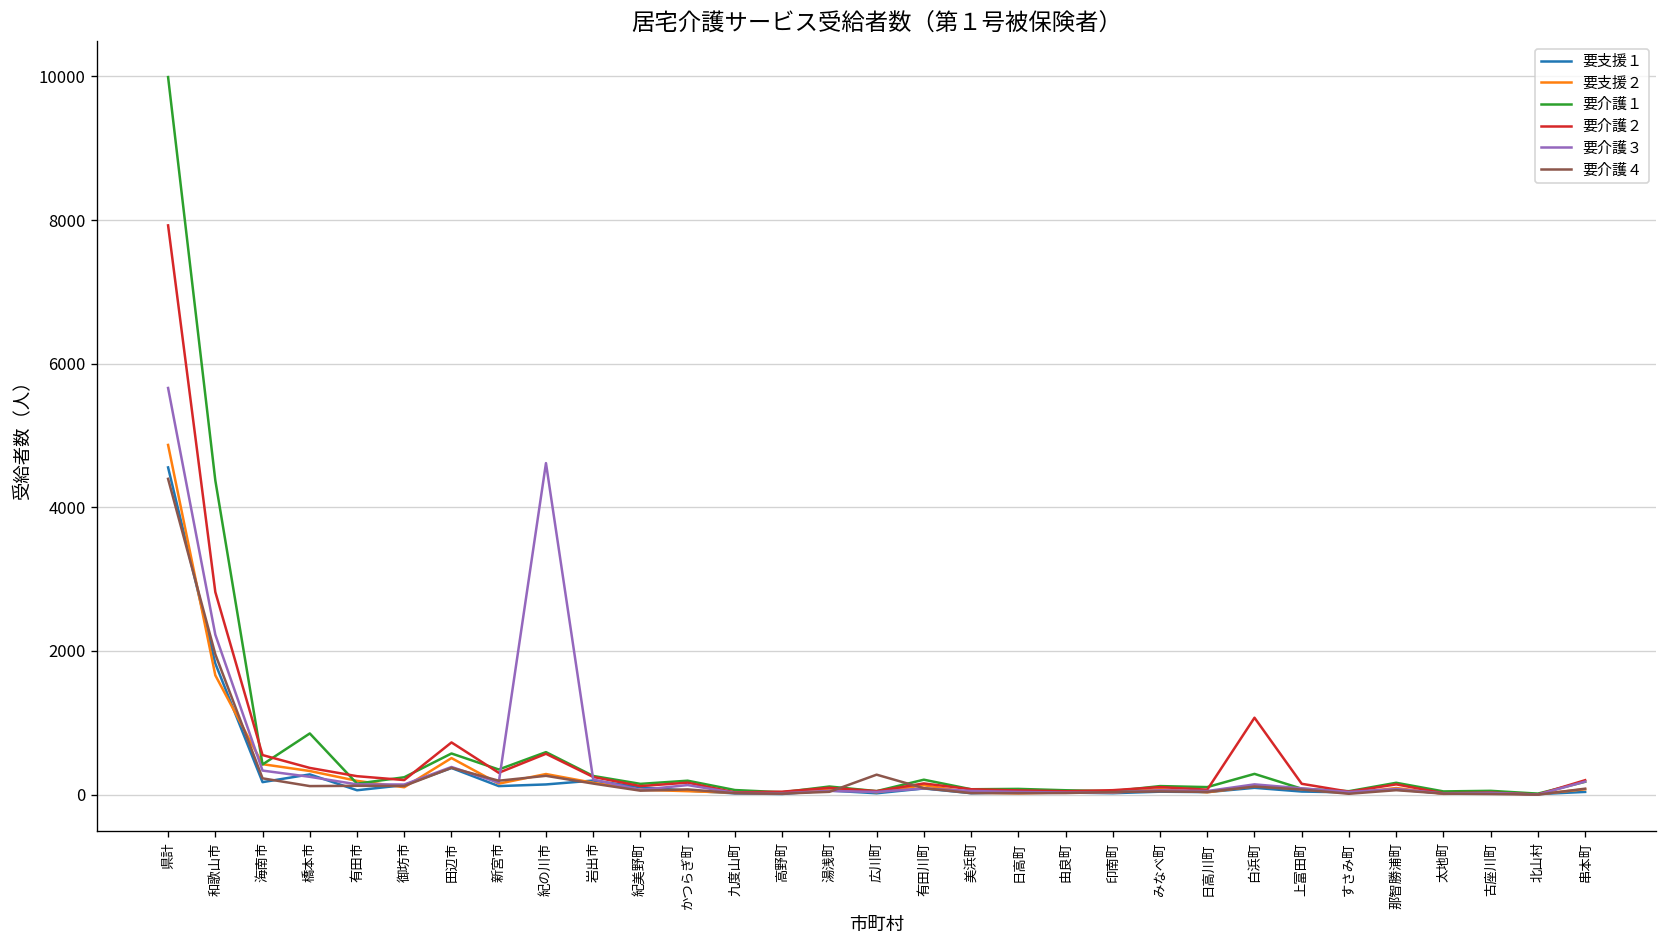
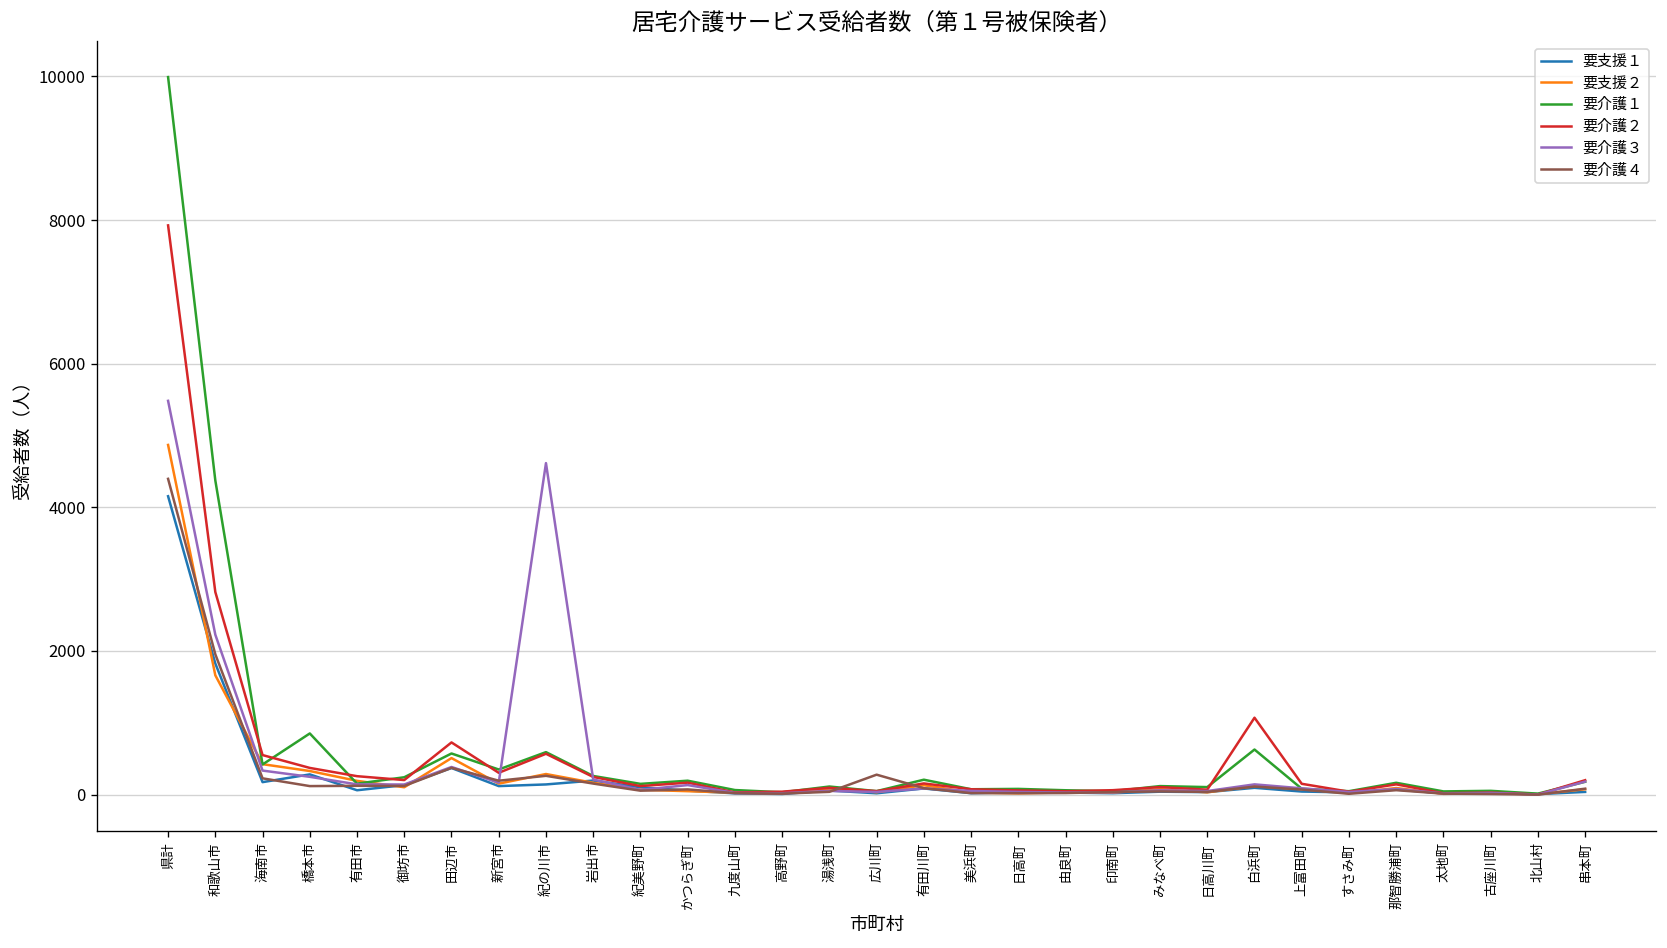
  {
    "要支援１": {
-     "県計": 4600,
+     "県計": 4200,
      "和歌山市": 1800,
      "海南市": 200,
      "有田市": 100,
      "紀の川市": 100
    },
    "要支援２": {
      "県計": 4900,
      "和歌山市": 1700,
      "橋本市": 300,
      "田辺市": 500
    },
    "要介護１": {
      "県計": 10000,
      "和歌山市": 4400,
      "橋本市": 900,
      "田辺市": 600,
      "新宮市": 400,
      "有田川町": 200,
-     "白浜町": 300
+     "白浜町": 600
    },
    "要介護２": {
      "県計": 7900,
      "和歌山市": 2800,
      "海南市": 600,
      "橋本市": 400,
      "有田市": 300,
      "田辺市": 700,
      "新宮市": 300,
      "白浜町": 1100,
      "上富田町": 200
    },
    "要介護３": {
-     "県計": 5700,
+     "県計": 5500,
      "和歌山市": 2200,
      "海南市": 300,
      "紀の川市": 4600
    },
    "要介護４": {
      "県計": 4400,
      "和歌山市": 2000,
      "海南市": 200,
      "橋本市": 100,
      "広川町": 300
    }
  }
